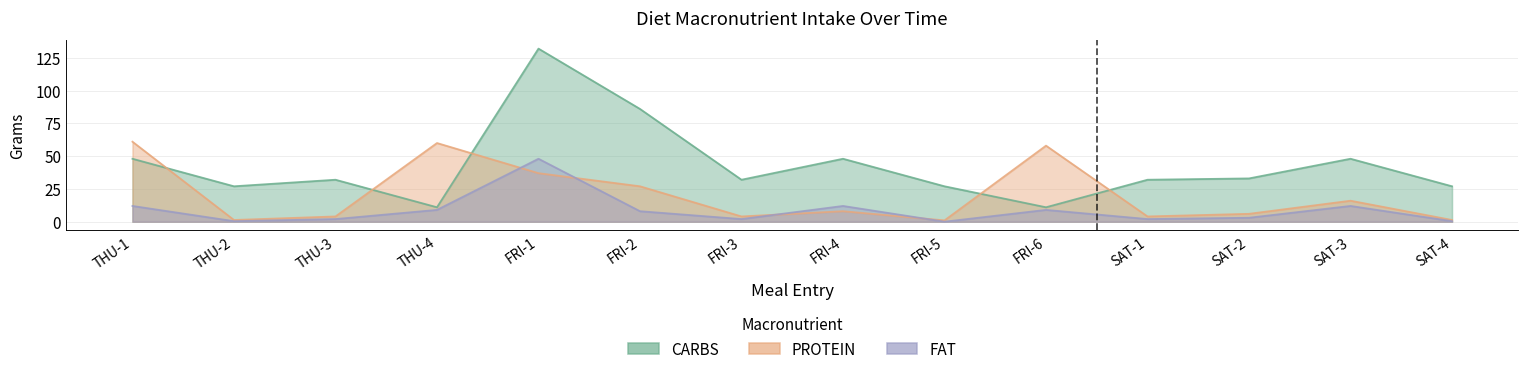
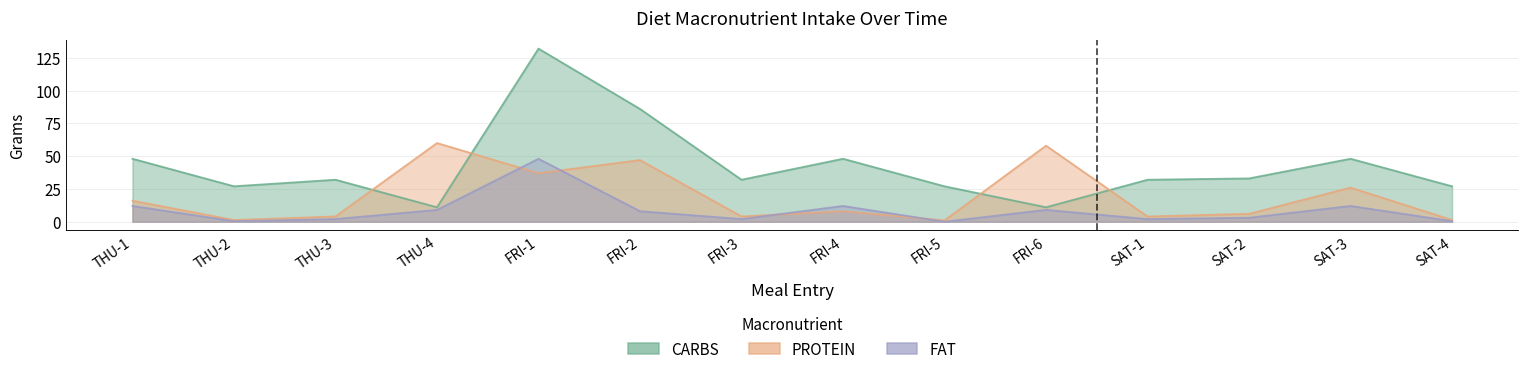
  {
    "PROTEIN": {
-     "THU-1": 61,
+     "THU-1": 16,
      "THU-4": 60,
      "FRI-1": 37,
-     "FRI-2": 27,
+     "FRI-2": 47,
      "FRI-4": 8,
      "FRI-6": 58,
      "SAT-2": 6,
-     "SAT-3": 16
+     "SAT-3": 26
    }
  }
